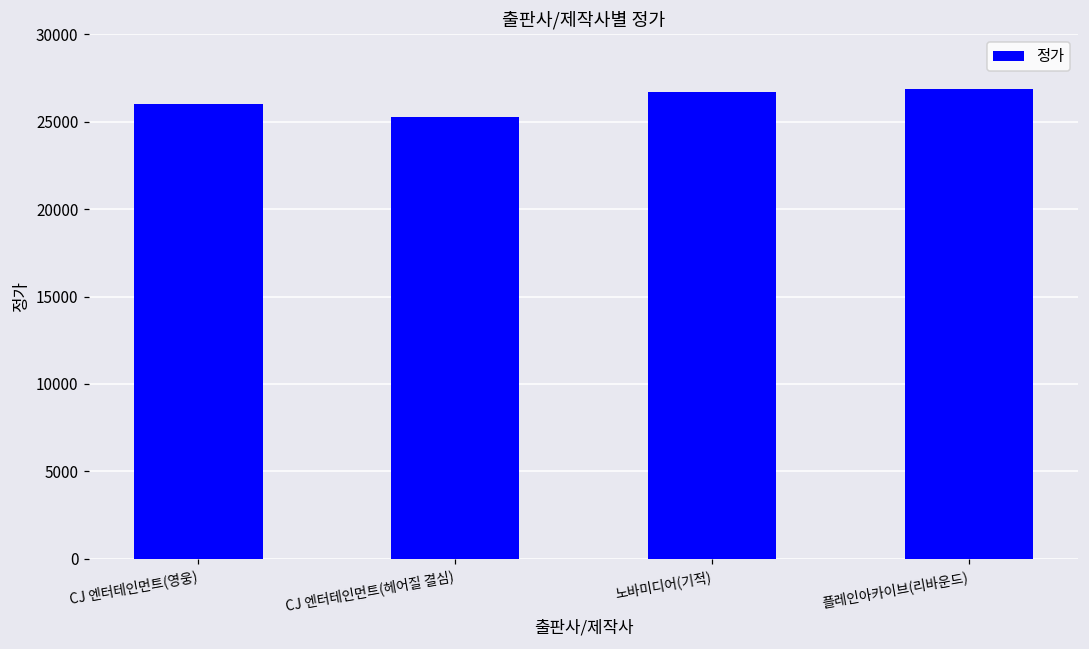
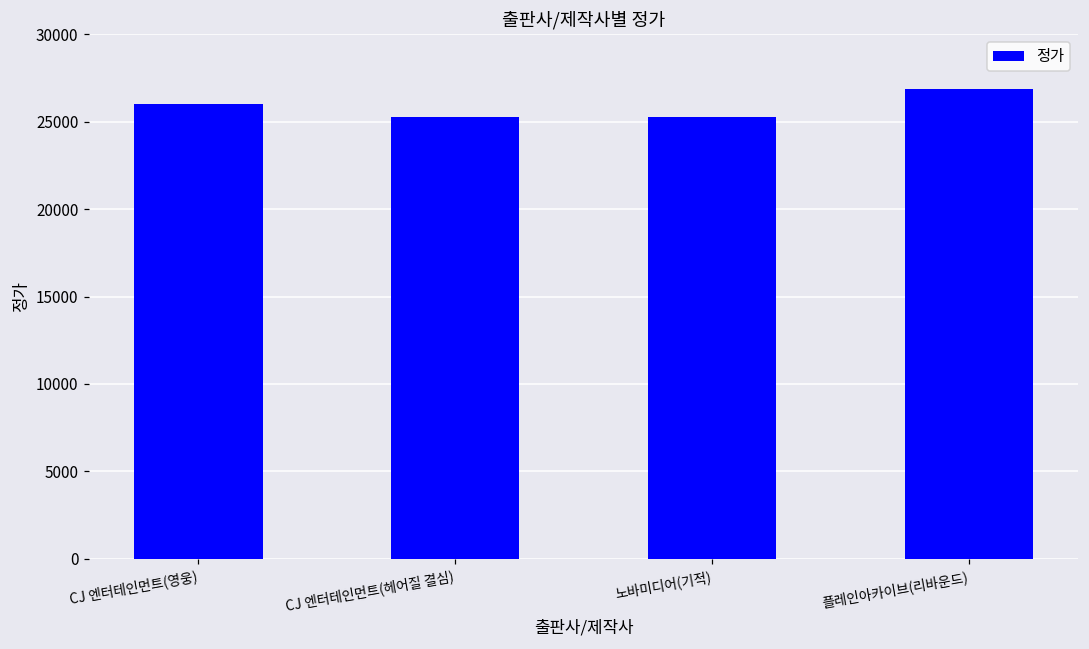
  {
    "CJ 엔터테인먼트(영웅)": 26000,
    "CJ 엔터테인먼트(헤어질 결심)": 25300,
-   "노바미디어(기적)": 26700,
+   "노바미디어(기적)": 25300,
    "플레인아카이브(리바운드)": 26900
  }
